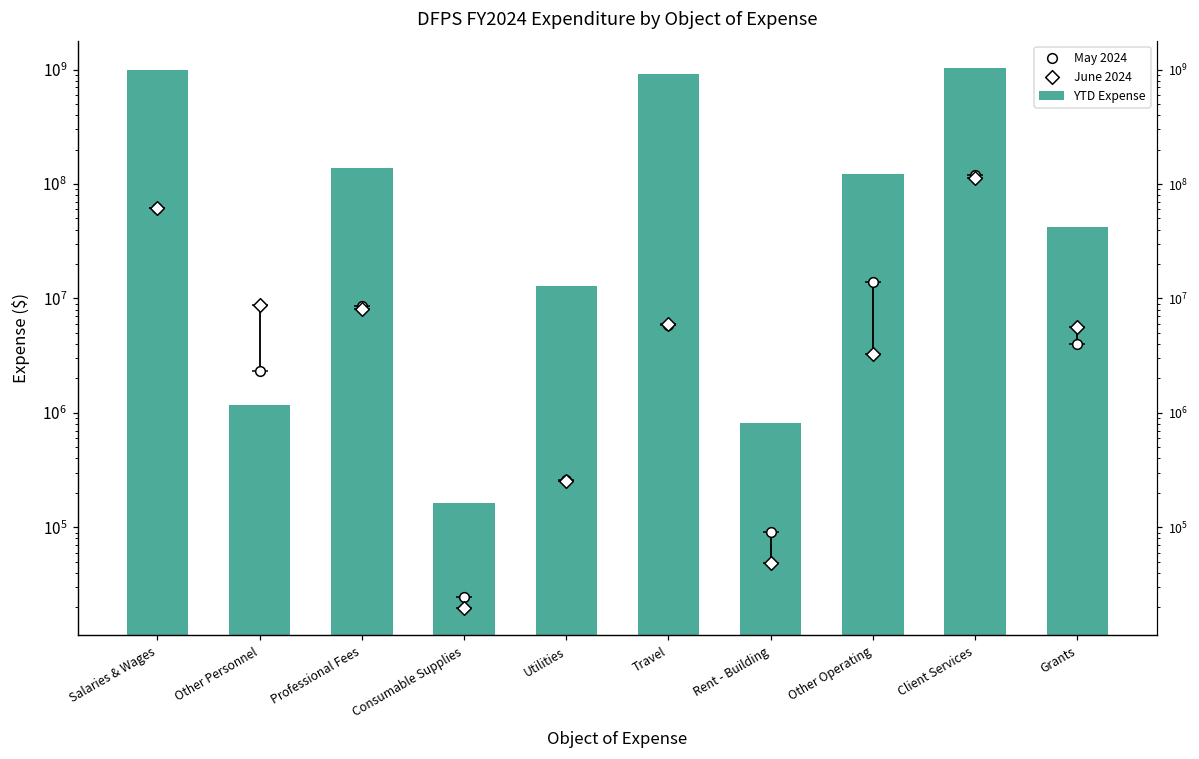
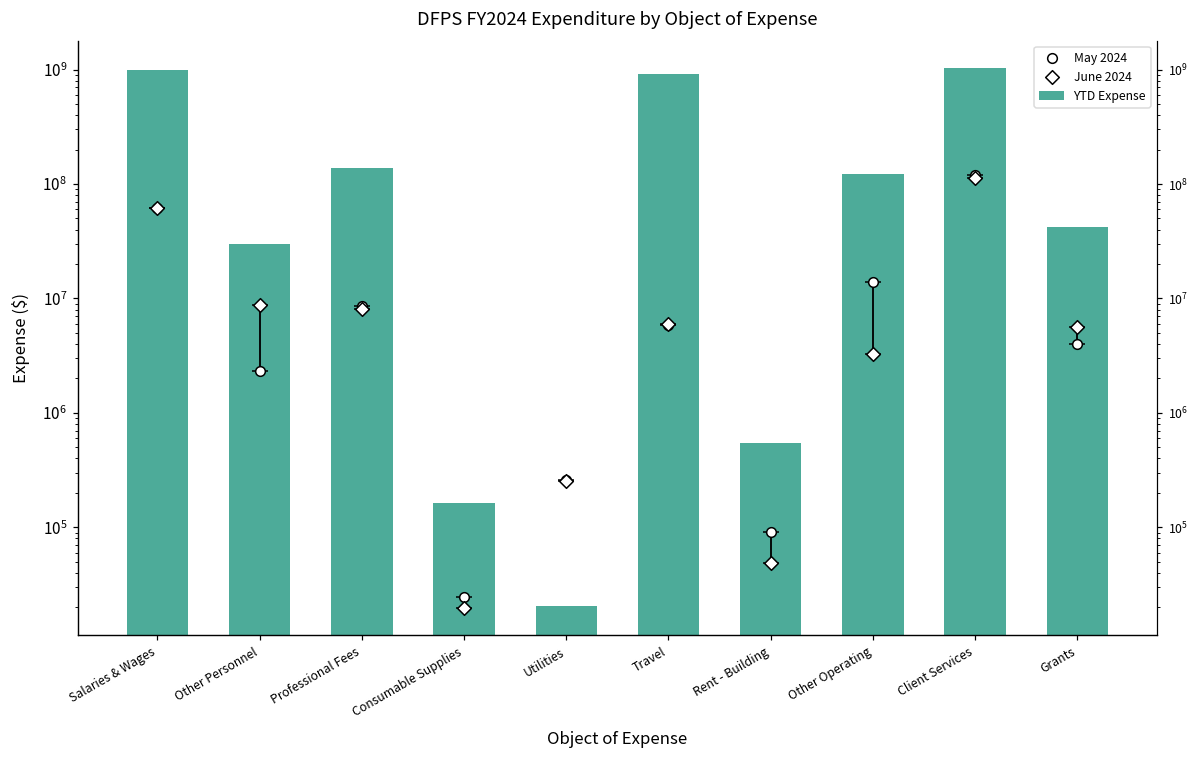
  {
    "YTD Expense": {
      "Salaries & Wages": 1000000000,
-     "Other Personnel": 1200000,
+     "Other Personnel": 30000000,
      "Professional Fees": 140000000,
      "Consumable Supplies": 160000,
-     "Utilities": 13000000,
+     "Utilities": 21000,
      "Travel": 900000000,
-     "Rent - Building": 800000,
+     "Rent - Building": 500000,
      "Other Operating": 120000000,
      "Client Services": 1000000000,
      "Grants": 42000000
    }
  }
